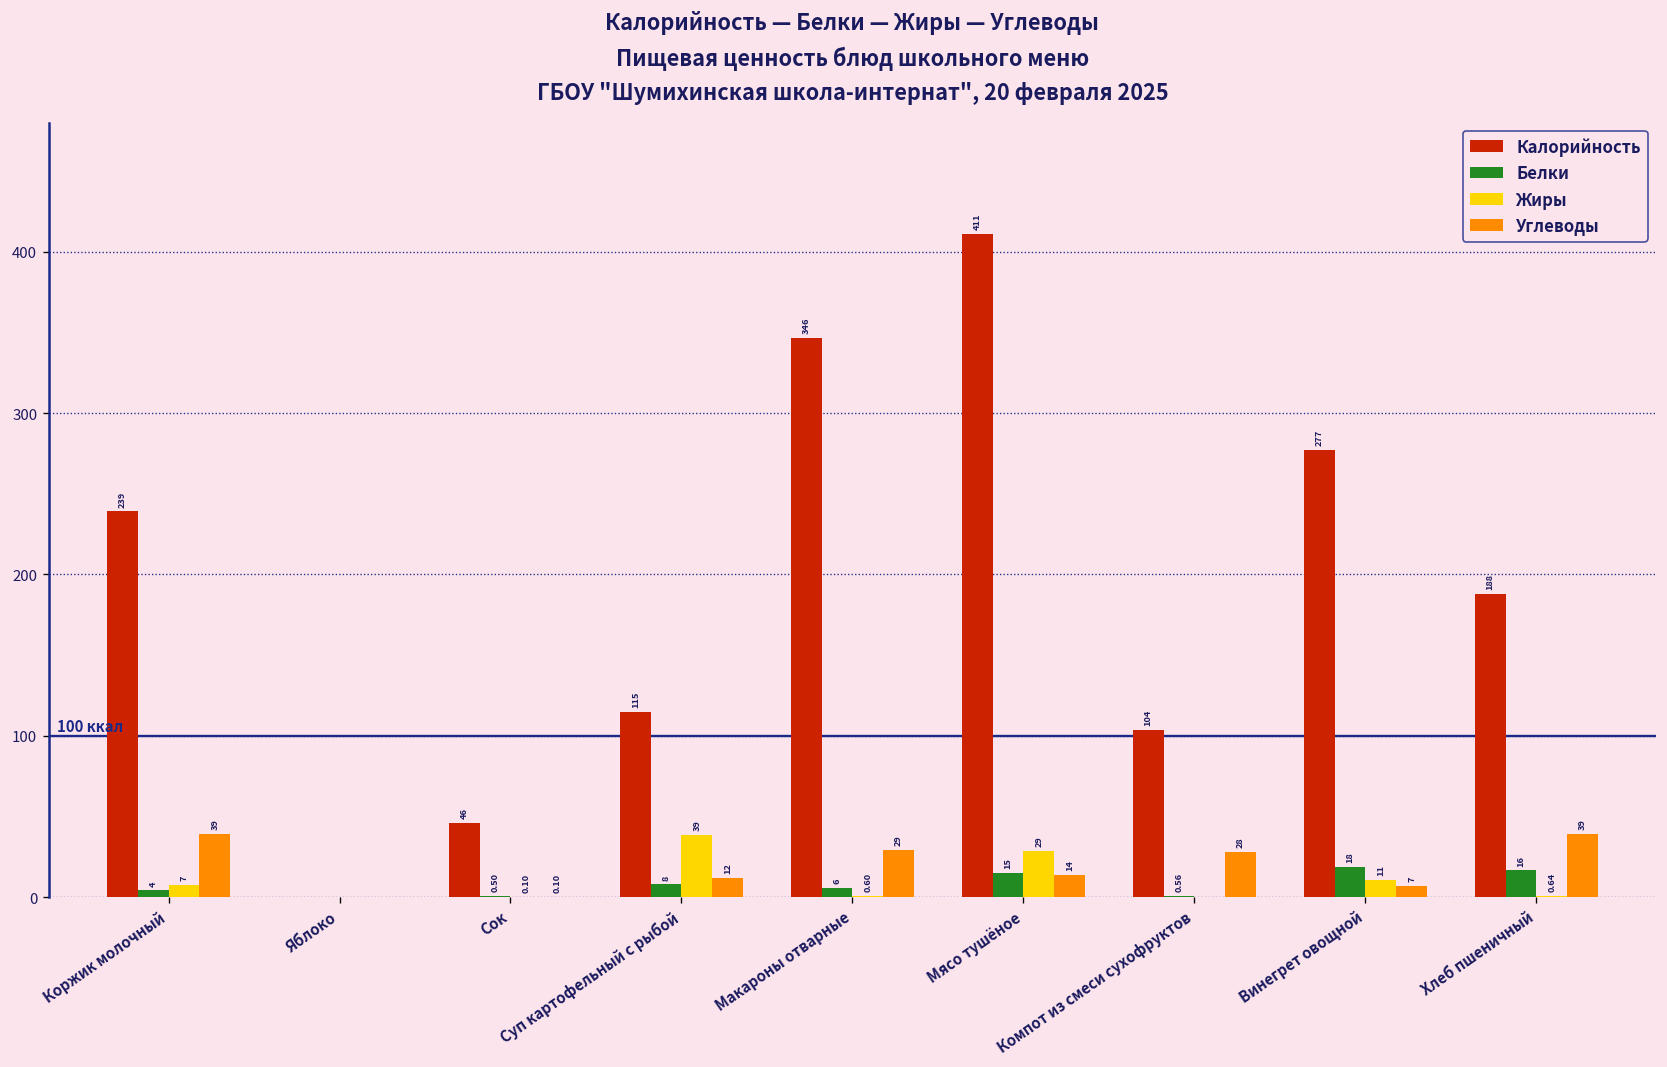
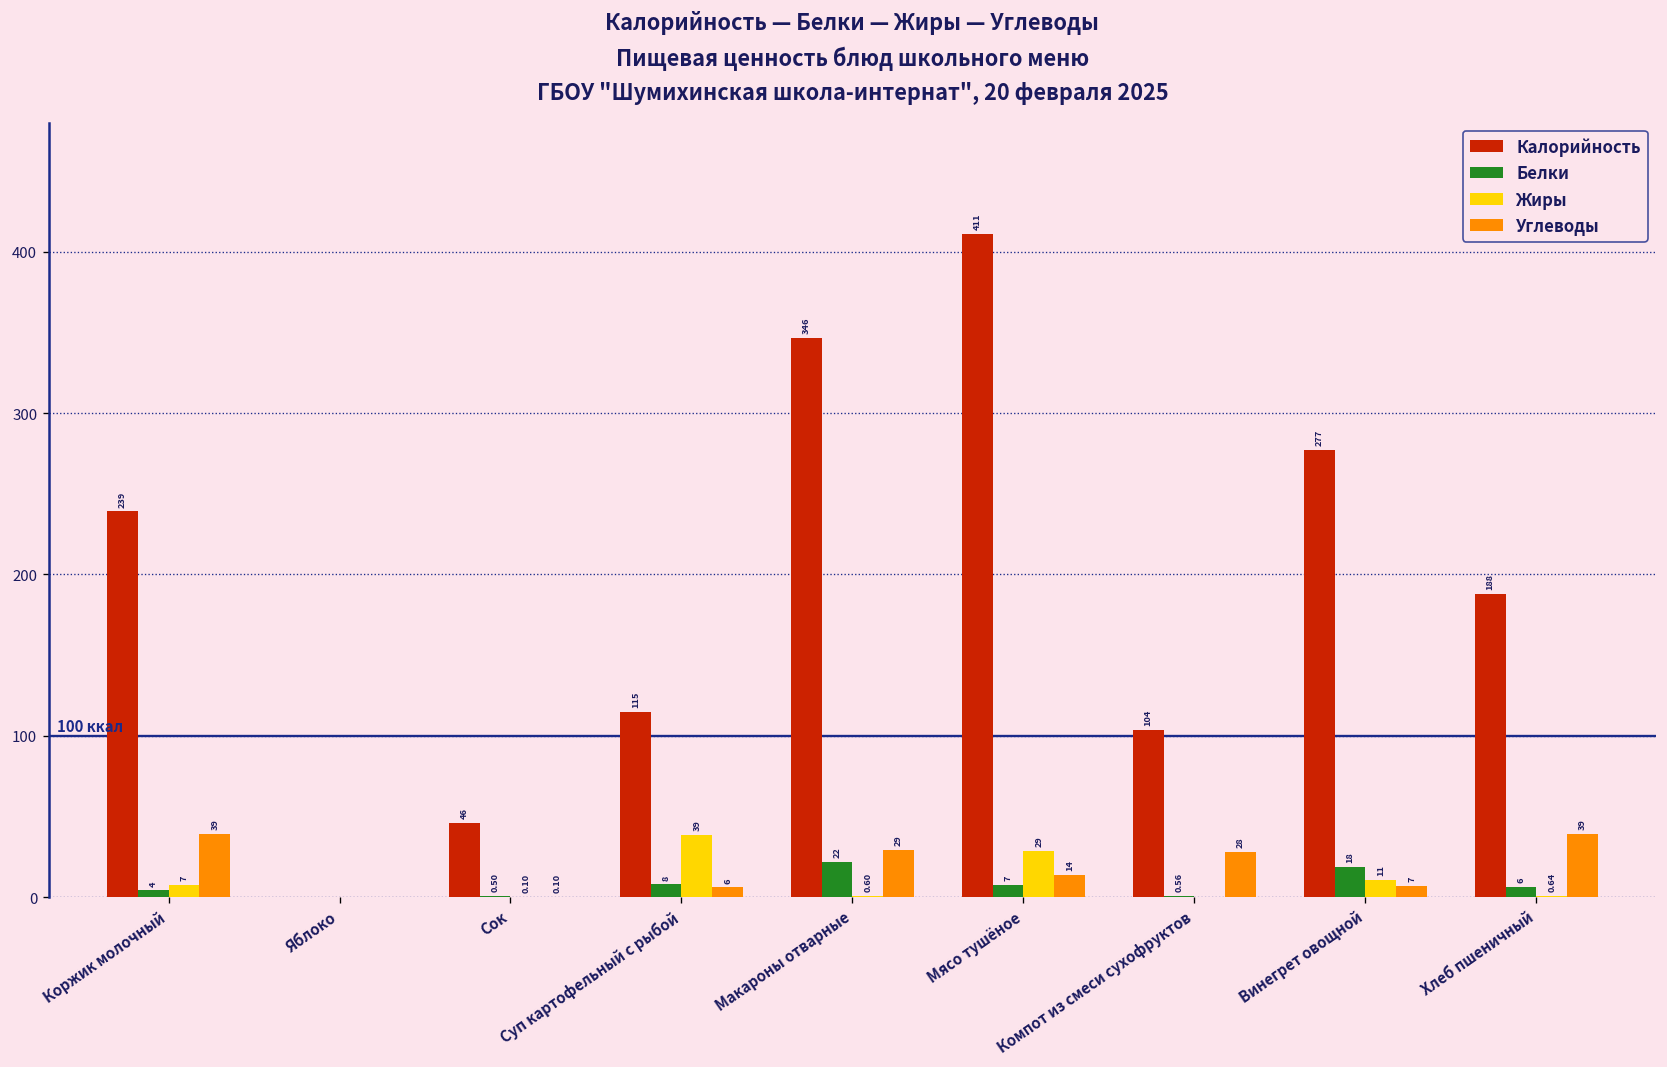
  {
    "Калорийность": {
      "Коржик молочный": 239,
      "Сок": 46,
      "Суп картофельный с рыбой": 115,
      "Макароны отварные": 346,
      "Мясо тушёное": 411,
      "Компот из смеси сухофруктов": 104,
      "Винегрет овощной": 277,
      "Хлеб пшеничный": 188
    },
    "Белки": {
      "Коржик молочный": 4,
      "Сок": 0.50,
      "Суп картофельный с рыбой": 8,
-     "Макароны отварные": 6,
-     "Мясо тушёное": 15,
+     "Макароны отварные": 22,
+     "Мясо тушёное": 7,
      "Компот из смеси сухофруктов": 0.56,
      "Винегрет овощной": 18,
-     "Хлеб пшеничный": 16
+     "Хлеб пшеничный": 6
    },
    "Жиры": {
      "Коржик молочный": 7,
      "Сок": 0.10,
      "Суп картофельный с рыбой": 39,
      "Макароны отварные": 0.60,
      "Мясо тушёное": 29,
      "Винегрет овощной": 11,
      "Хлеб пшеничный": 0.64
    },
    "Углеводы": {
      "Коржик молочный": 39,
      "Сок": 0.10,
-     "Суп картофельный с рыбой": 12,
+     "Суп картофельный с рыбой": 6,
      "Макароны отварные": 29,
      "Мясо тушёное": 14,
      "Компот из смеси сухофруктов": 28,
      "Винегрет овощной": 7,
      "Хлеб пшеничный": 39
    }
  }
